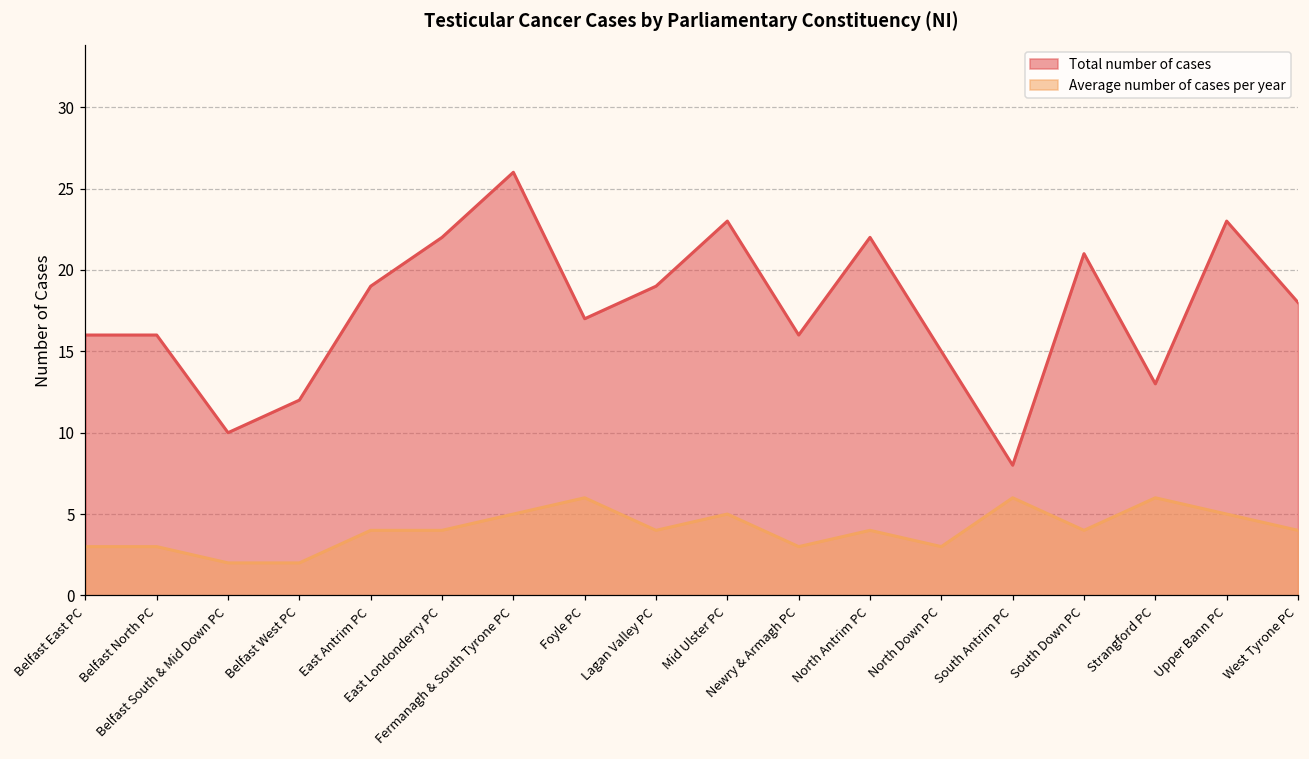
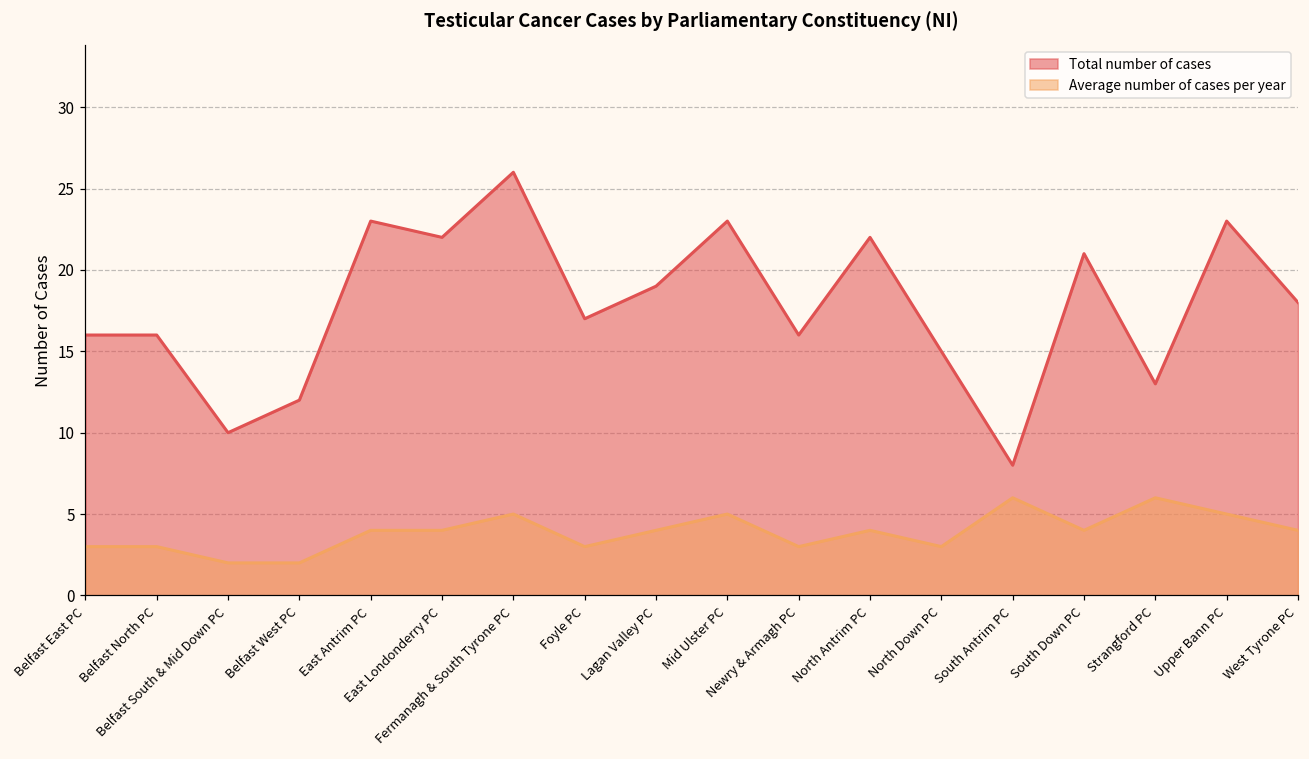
  {
    "Total number of cases": {
      "Belfast East PC": 16,
      "Belfast North PC": 16,
      "Belfast South & Mid Down PC": 10,
      "Belfast West PC": 12,
-     "East Antrim PC": 19,
+     "East Antrim PC": 23,
      "East Londonderry PC": 22,
      "Fermanagh & South Tyrone PC": 26,
      "Foyle PC": 17,
      "Lagan Valley PC": 19,
      "Mid Ulster PC": 23,
      "Newry & Armagh PC": 16,
      "North Antrim PC": 22,
      "North Down PC": 15,
      "South Antrim PC": 8,
      "South Down PC": 21,
      "Strangford PC": 13,
      "Upper Bann PC": 23,
      "West Tyrone PC": 18
    },
    "Average number of cases per year": {
      "Belfast East PC": 3,
      "Belfast North PC": 3,
      "Belfast South & Mid Down PC": 2,
      "Belfast West PC": 2,
      "East Antrim PC": 4,
      "East Londonderry PC": 4,
      "Fermanagh & South Tyrone PC": 5,
-     "Foyle PC": 6,
+     "Foyle PC": 3,
      "Lagan Valley PC": 4,
      "Mid Ulster PC": 5,
      "Newry & Armagh PC": 3,
      "North Antrim PC": 4,
      "North Down PC": 3,
      "South Antrim PC": 6,
      "South Down PC": 4,
      "Strangford PC": 6,
      "Upper Bann PC": 5,
      "West Tyrone PC": 4
    }
  }
